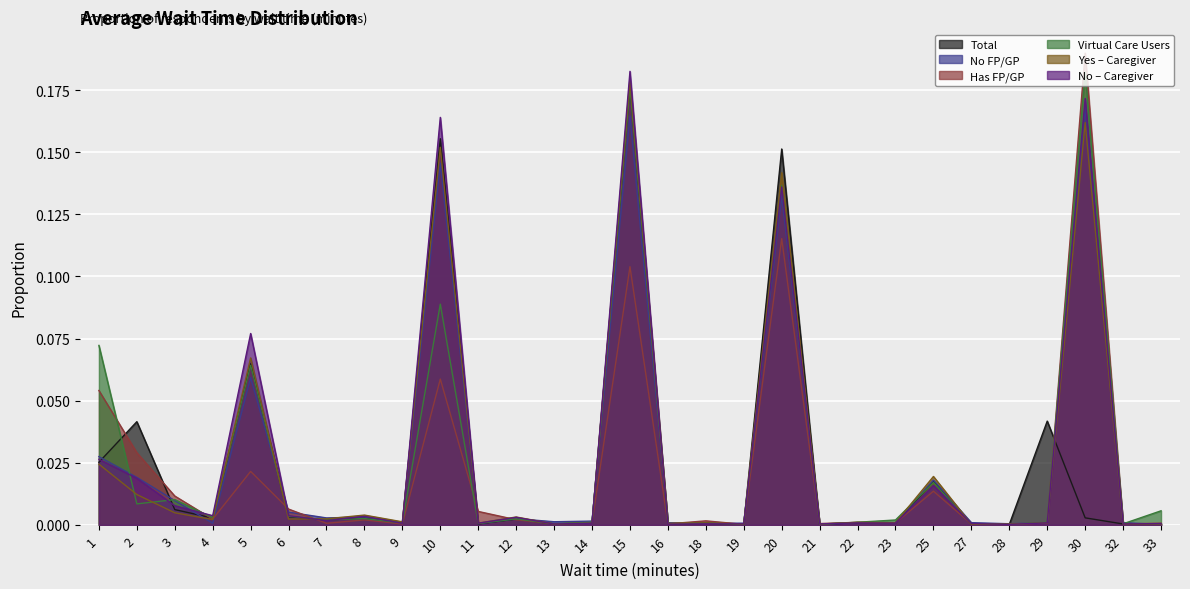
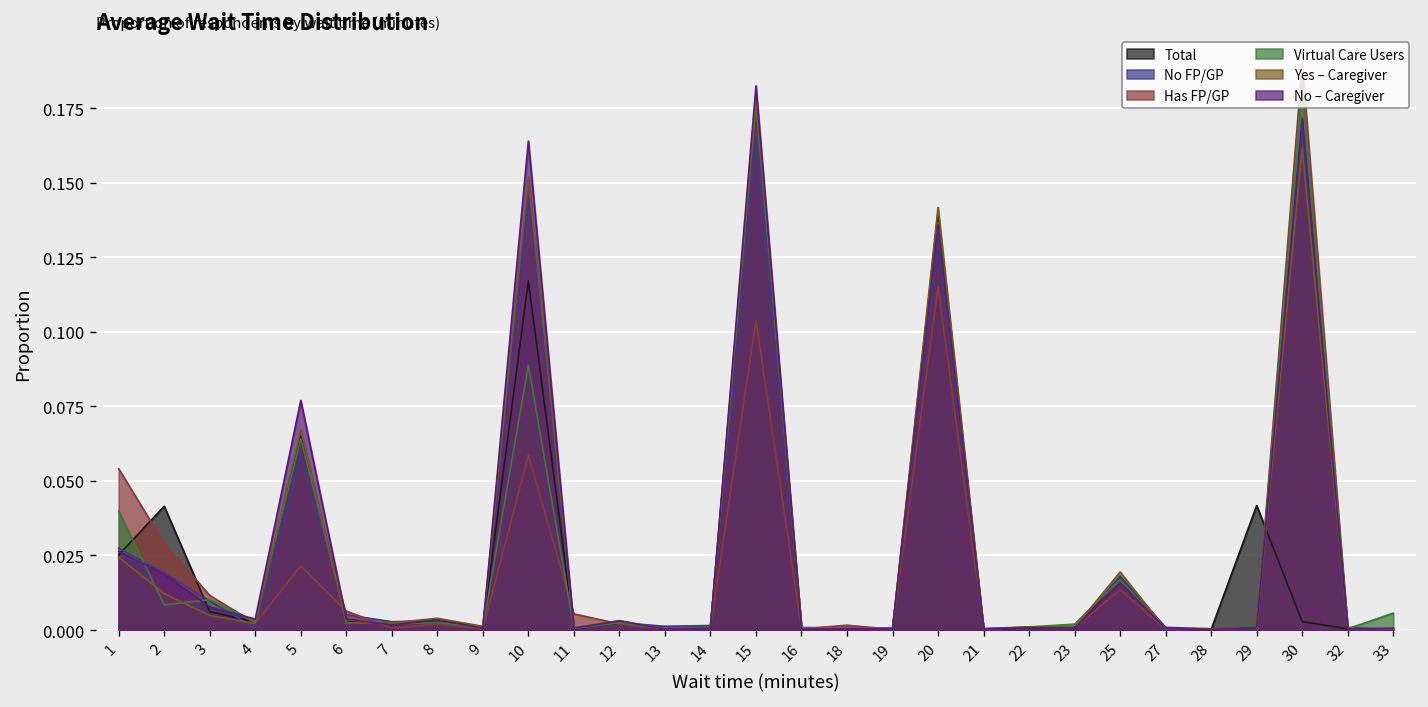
  {
    "Total": {
      "2": 0.042,
      "3": 0.006,
-     "10": 0.155,
-     "20": 0.151,
+     "10": 0.117,
+     "20": 0.140,
      "29": 0.042,
      "30": 0.003
    },
    "Virtual Care Users": {
-     "1": 0.072,
+     "1": 0.040,
      "2": 0.008,
      "10": 0.089,
      "23": 0.002,
      "33": 0.006
    }
  }
